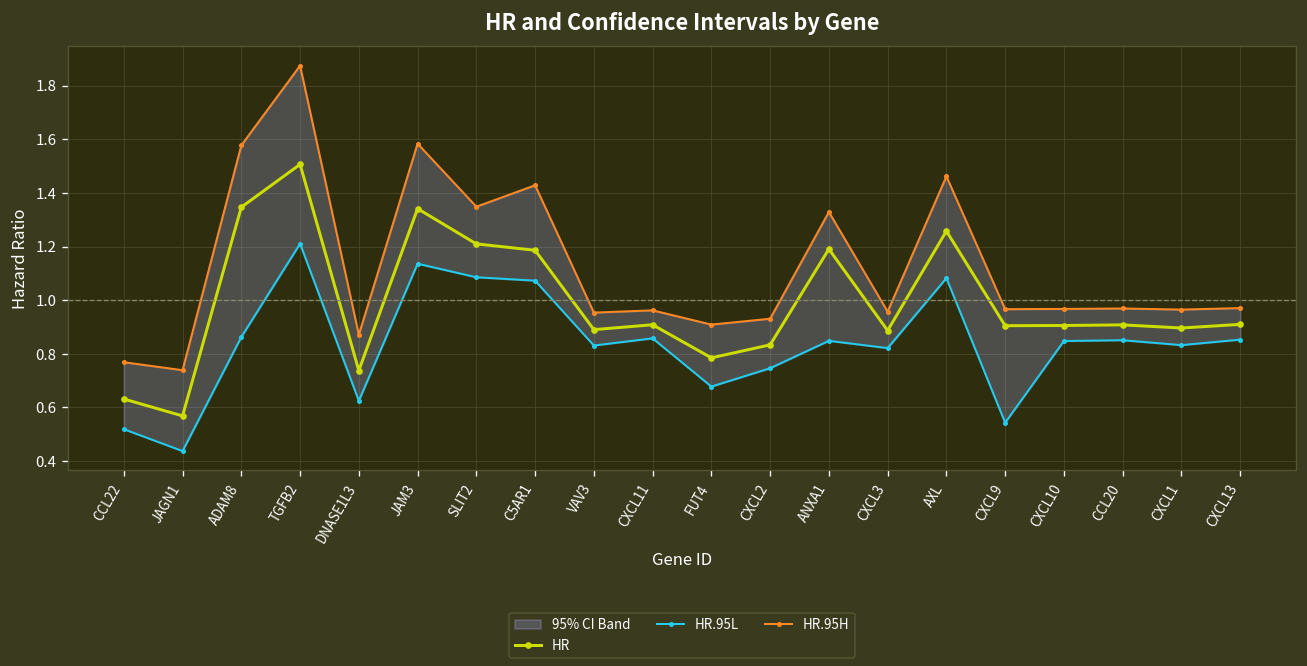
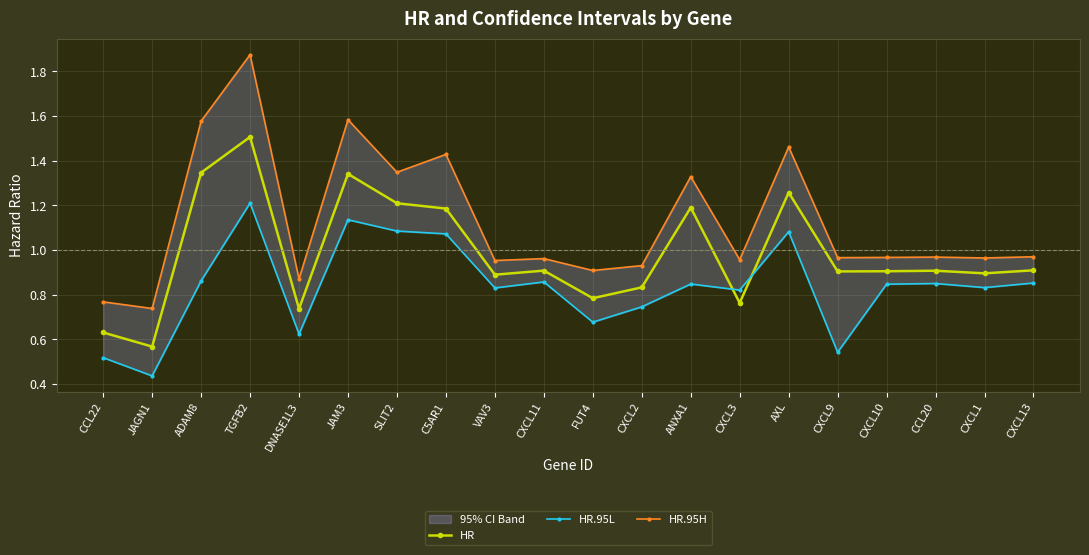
  {
    "HR": {
      "CCL22": 0.63,
      "JAGN1": 0.57,
      "ADAM8": 1.35,
      "TGFB2": 1.51,
      "DNASE1L3": 0.74,
      "JAM3": 1.34,
      "SLIT2": 1.21,
      "C5AR1": 1.19,
      "VAV3": 0.89,
      "CXCL11": 0.91,
      "FUT4": 0.78,
      "CXCL2": 0.83,
      "ANXA1": 1.19,
-     "CXCL3": 0.89,
+     "CXCL3": 0.76,
      "AXL": 1.26,
      "CXCL9": 0.90,
      "CXCL10": 0.91,
      "CCL20": 0.91,
      "CXCL1": 0.90,
      "CXCL13": 0.91
    },
    "HR.95L": {
      "CCL22": 0.52,
      "JAGN1": 0.44,
      "ADAM8": 0.86,
      "TGFB2": 1.21,
      "DNASE1L3": 0.62,
      "JAM3": 1.14,
      "SLIT2": 1.09,
      "C5AR1": 1.07,
      "VAV3": 0.83,
      "CXCL11": 0.86,
      "FUT4": 0.68,
      "CXCL2": 0.75,
      "ANXA1": 0.85,
      "CXCL3": 0.82,
      "AXL": 1.08,
      "CXCL9": 0.54,
      "CXCL10": 0.85,
      "CCL20": 0.85,
      "CXCL1": 0.83,
      "CXCL13": 0.85
    },
    "95% CI Band": {
      "CCL22": 0.77,
      "JAGN1": 0.74,
      "ADAM8": 1.58,
      "TGFB2": 1.87,
      "DNASE1L3": 0.87,
      "JAM3": 1.58,
      "SLIT2": 1.35,
      "C5AR1": 1.43,
      "VAV3": 0.95,
      "CXCL11": 0.96,
      "FUT4": 0.91,
      "CXCL2": 0.93,
      "ANXA1": 1.33,
      "CXCL3": 0.96,
      "AXL": 1.46,
      "CXCL9": 0.97,
      "CXCL10": 0.97,
      "CCL20": 0.97,
      "CXCL1": 0.96,
      "CXCL13": 0.97
    }
  }
